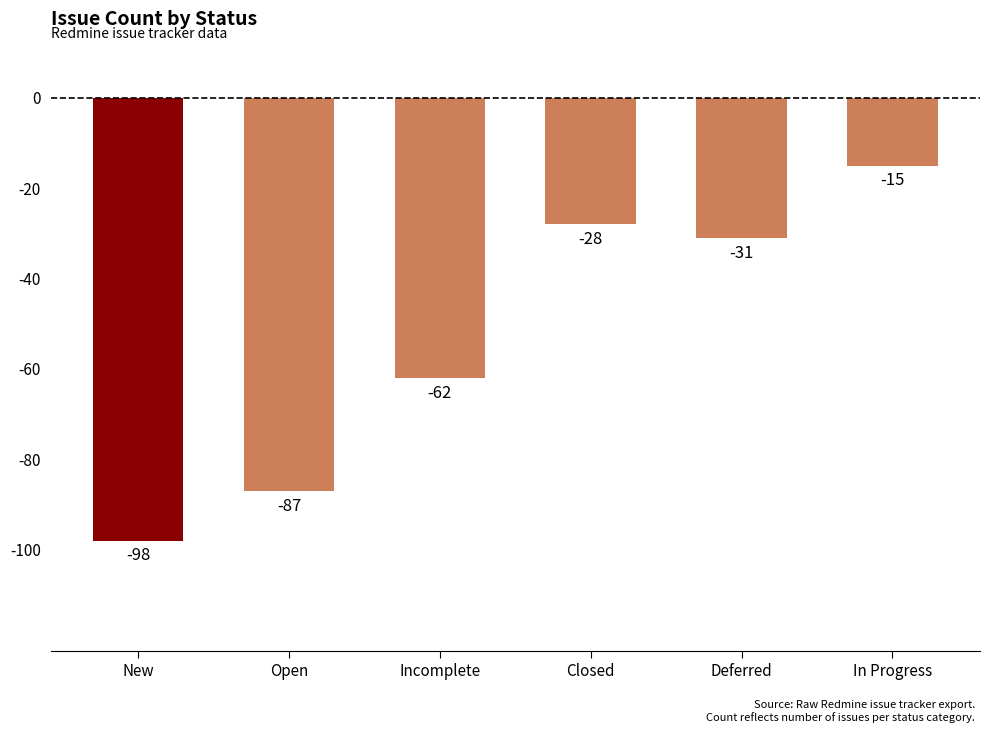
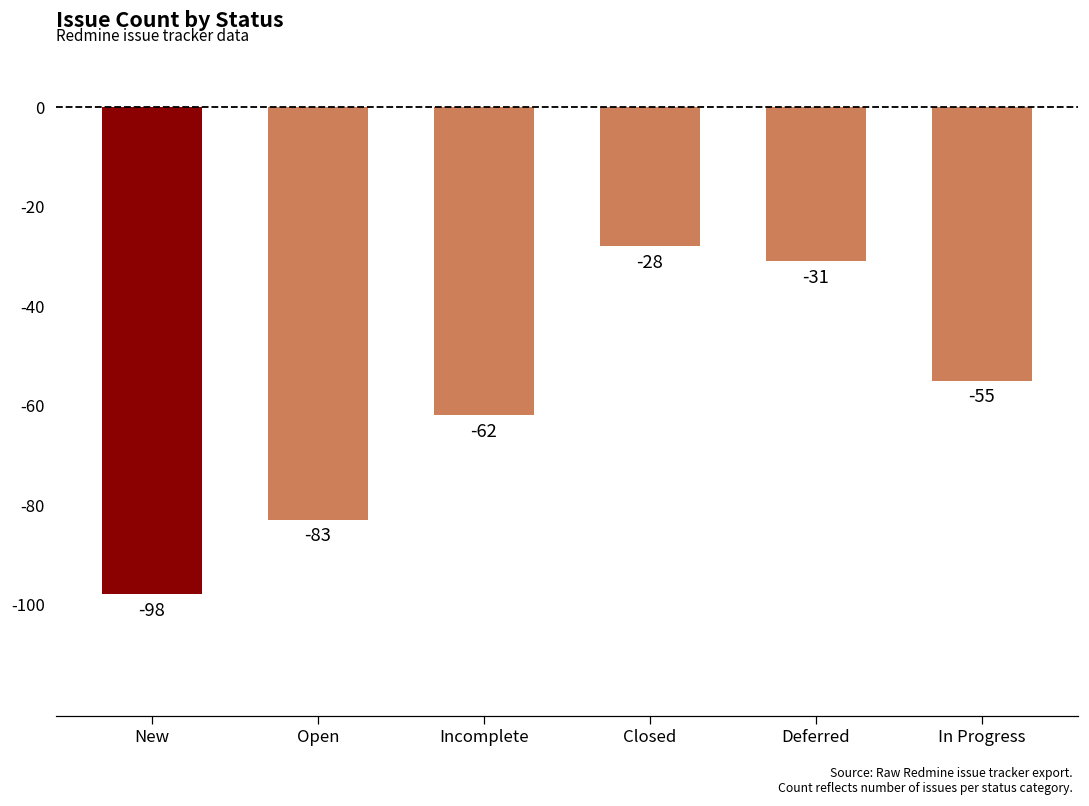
  {
    "New": -98,
-   "Open": -87,
+   "Open": -83,
    "Incomplete": -62,
    "Closed": -28,
    "Deferred": -31,
-   "In Progress": -15
+   "In Progress": -55
  }
